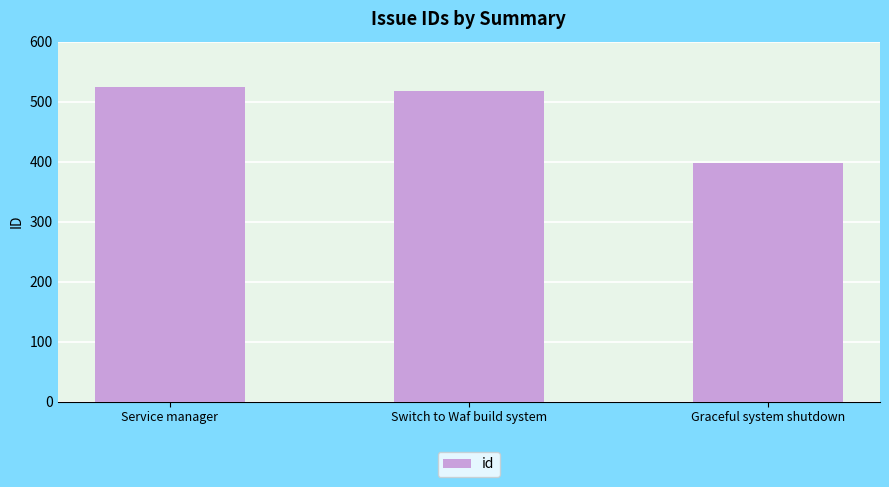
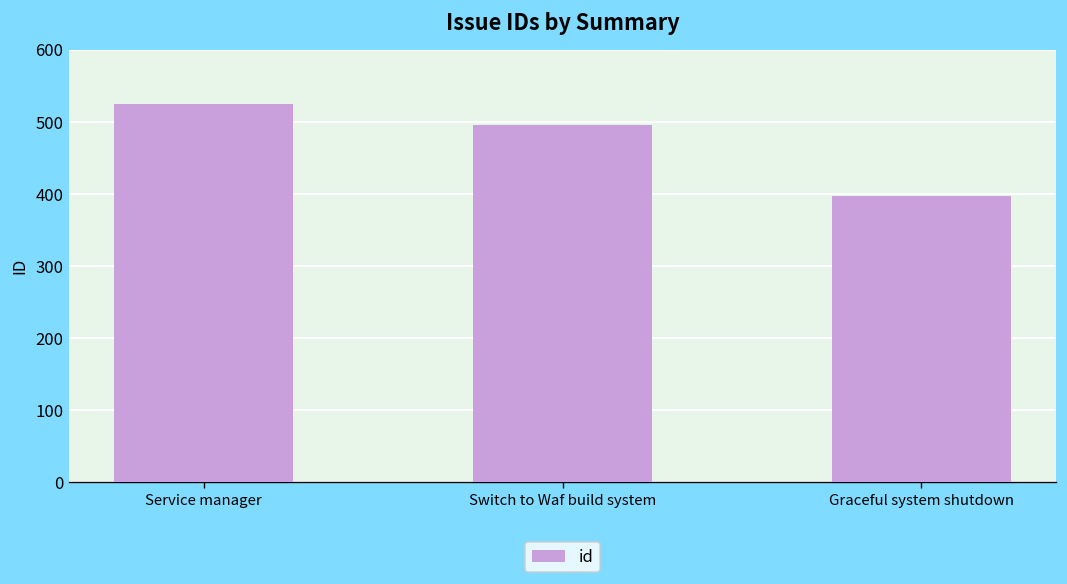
  {
    "Service manager": 530,
-   "Switch to Waf build system": 520,
+   "Switch to Waf build system": 500,
    "Graceful system shutdown": 400
  }
